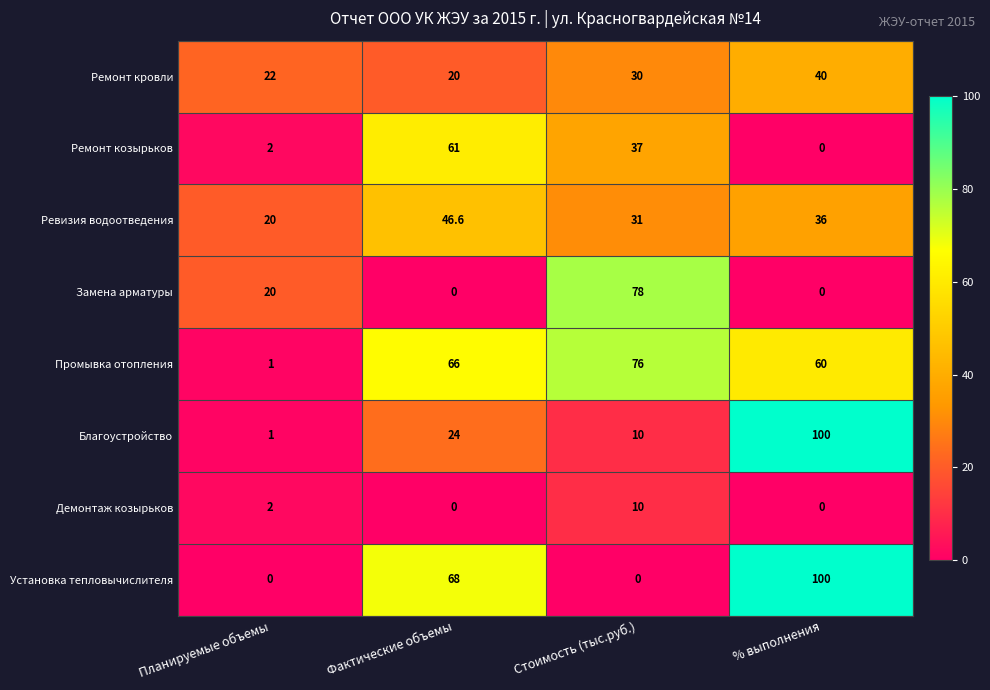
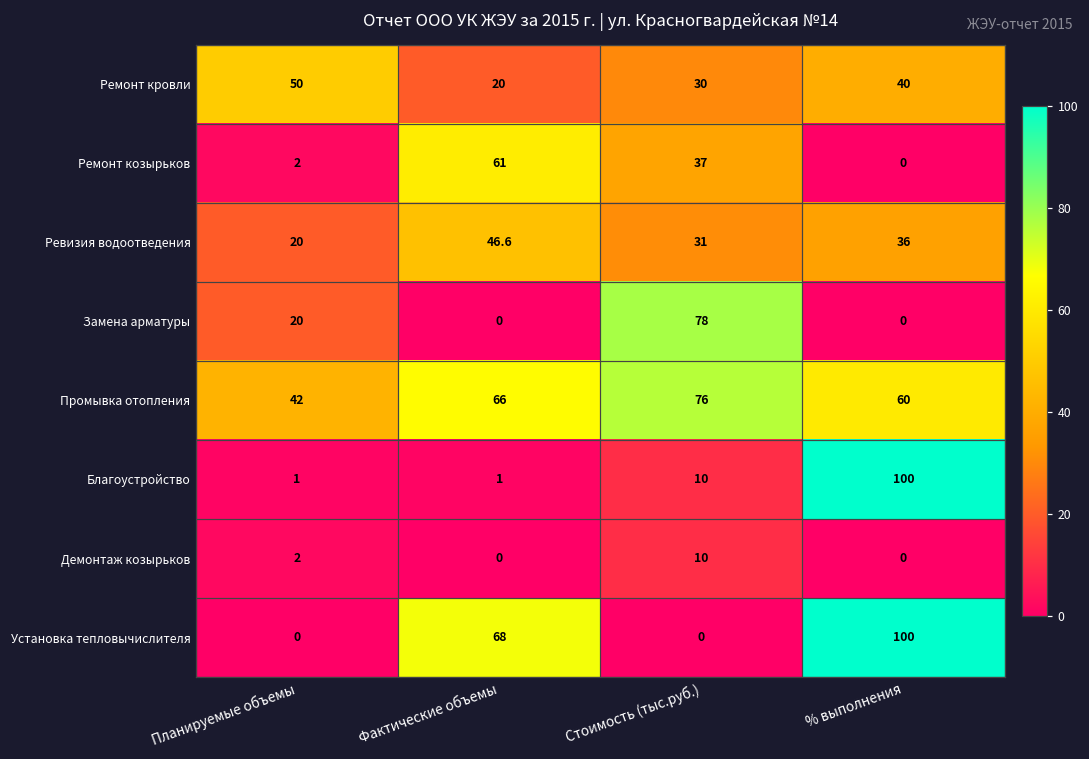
  {
    "Ремонт кровли": {
-     "Планируемые объемы": 22,
+     "Планируемые объемы": 50,
      "Фактические объемы": 20,
      "Стоимость (тыс.руб.)": 30,
      "% выполнения": 40
    },
    "Ремонт козырьков": {
      "Планируемые объемы": 2,
      "Фактические объемы": 61,
      "Стоимость (тыс.руб.)": 37,
      "% выполнения": 0
    },
    "Ревизия водоотведения": {
      "Планируемые объемы": 20,
      "Фактические объемы": 46.6,
      "Стоимость (тыс.руб.)": 31,
      "% выполнения": 36
    },
    "Замена арматуры": {
      "Планируемые объемы": 20,
      "Фактические объемы": 0,
      "Стоимость (тыс.руб.)": 78,
      "% выполнения": 0
    },
    "Промывка отопления": {
-     "Планируемые объемы": 1,
+     "Планируемые объемы": 42,
      "Фактические объемы": 66,
      "Стоимость (тыс.руб.)": 76,
      "% выполнения": 60
    },
    "Благоустройство": {
      "Планируемые объемы": 1,
-     "Фактические объемы": 24,
+     "Фактические объемы": 1,
      "Стоимость (тыс.руб.)": 10,
      "% выполнения": 100
    },
    "Демонтаж козырьков": {
      "Планируемые объемы": 2,
      "Фактические объемы": 0,
      "Стоимость (тыс.руб.)": 10,
      "% выполнения": 0
    },
    "Установка тепловычислителя": {
      "Планируемые объемы": 0,
      "Фактические объемы": 68,
      "Стоимость (тыс.руб.)": 0,
      "% выполнения": 100
    }
  }
